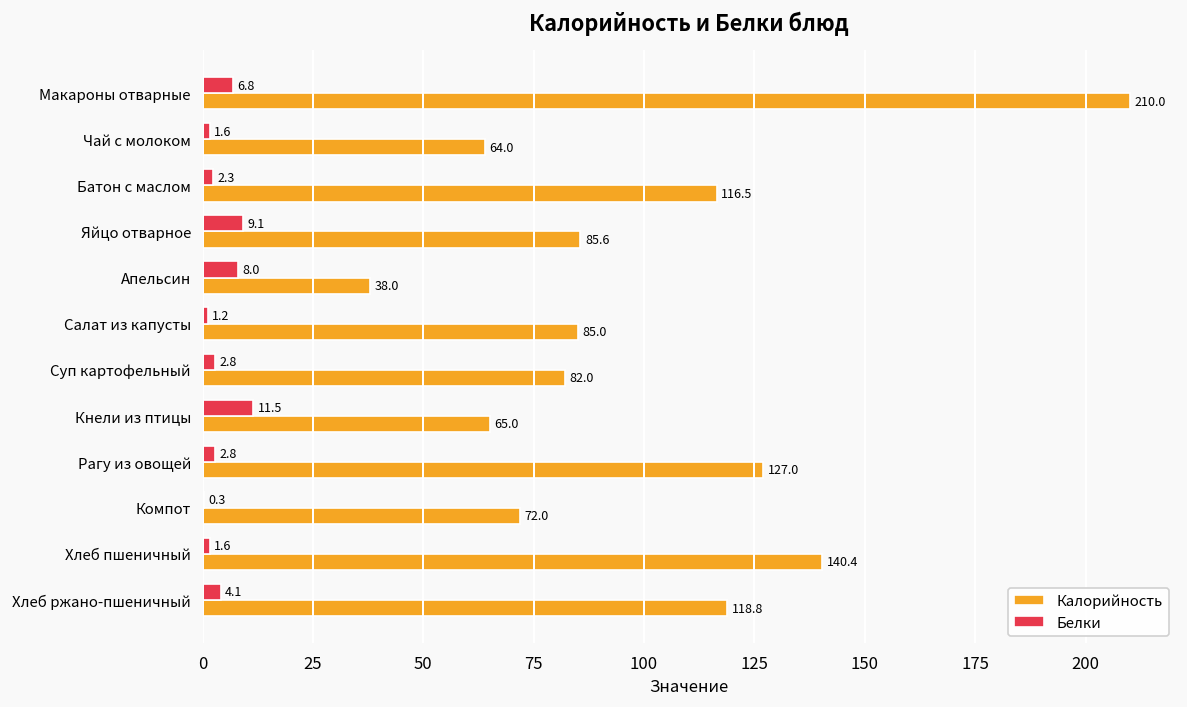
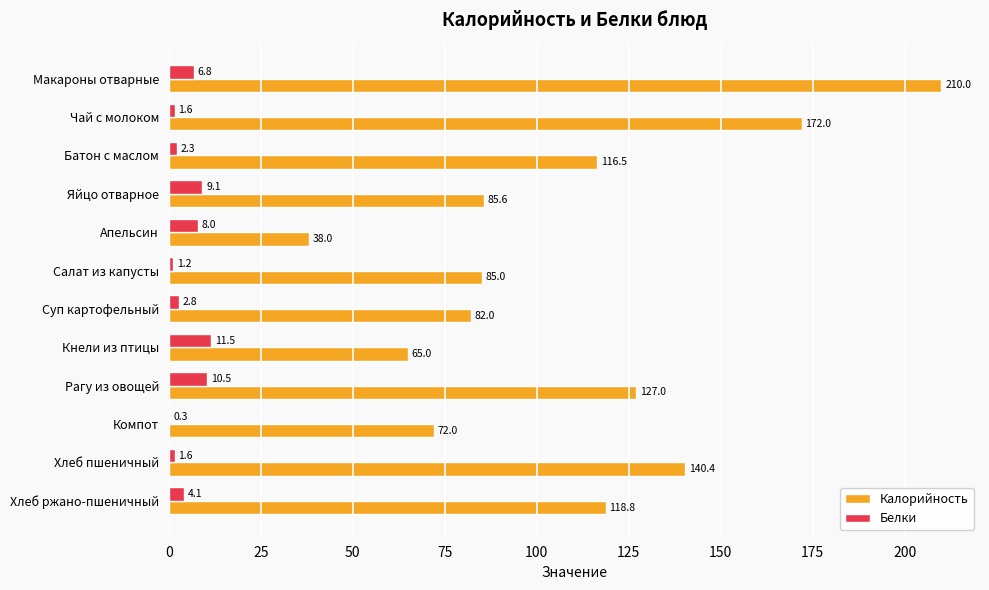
  {
    "Калорийность": {
      "Макароны отварные": 210.0,
-     "Чай с молоком": 64.0,
+     "Чай с молоком": 172.0,
      "Батон с маслом": 116.5,
      "Яйцо отварное": 85.6,
      "Апельсин": 38.0,
      "Салат из капусты": 85.0,
      "Суп картофельный": 82.0,
      "Кнели из птицы": 65.0,
      "Рагу из овощей": 127.0,
      "Компот": 72.0,
      "Хлеб пшеничный": 140.4,
      "Хлеб ржано-пшеничный": 118.8
    },
    "Белки": {
      "Макароны отварные": 6.8,
      "Чай с молоком": 1.6,
      "Батон с маслом": 2.3,
      "Яйцо отварное": 9.1,
      "Апельсин": 8.0,
      "Салат из капусты": 1.2,
      "Суп картофельный": 2.8,
      "Кнели из птицы": 11.5,
-     "Рагу из овощей": 2.8,
+     "Рагу из овощей": 10.5,
      "Компот": 0.3,
      "Хлеб пшеничный": 1.6,
      "Хлеб ржано-пшеничный": 4.1
    }
  }
